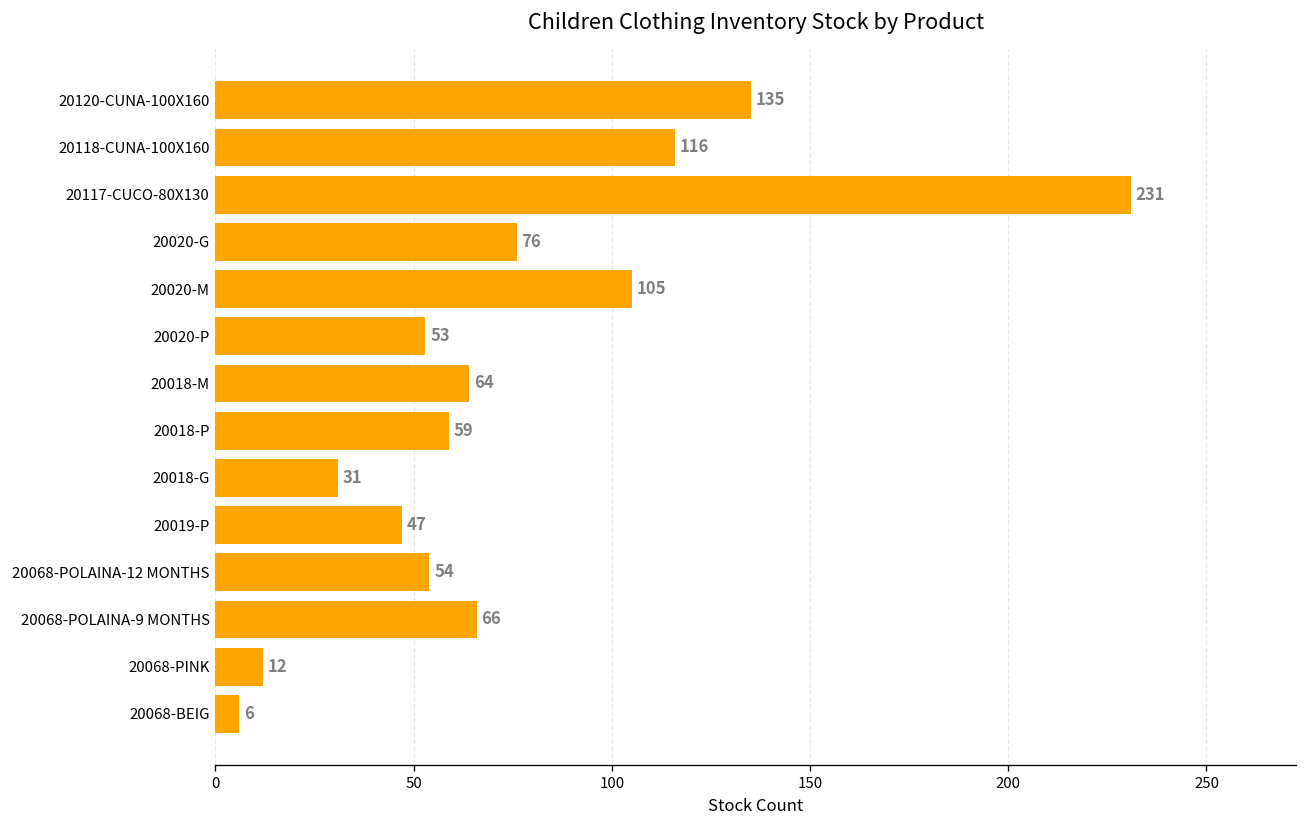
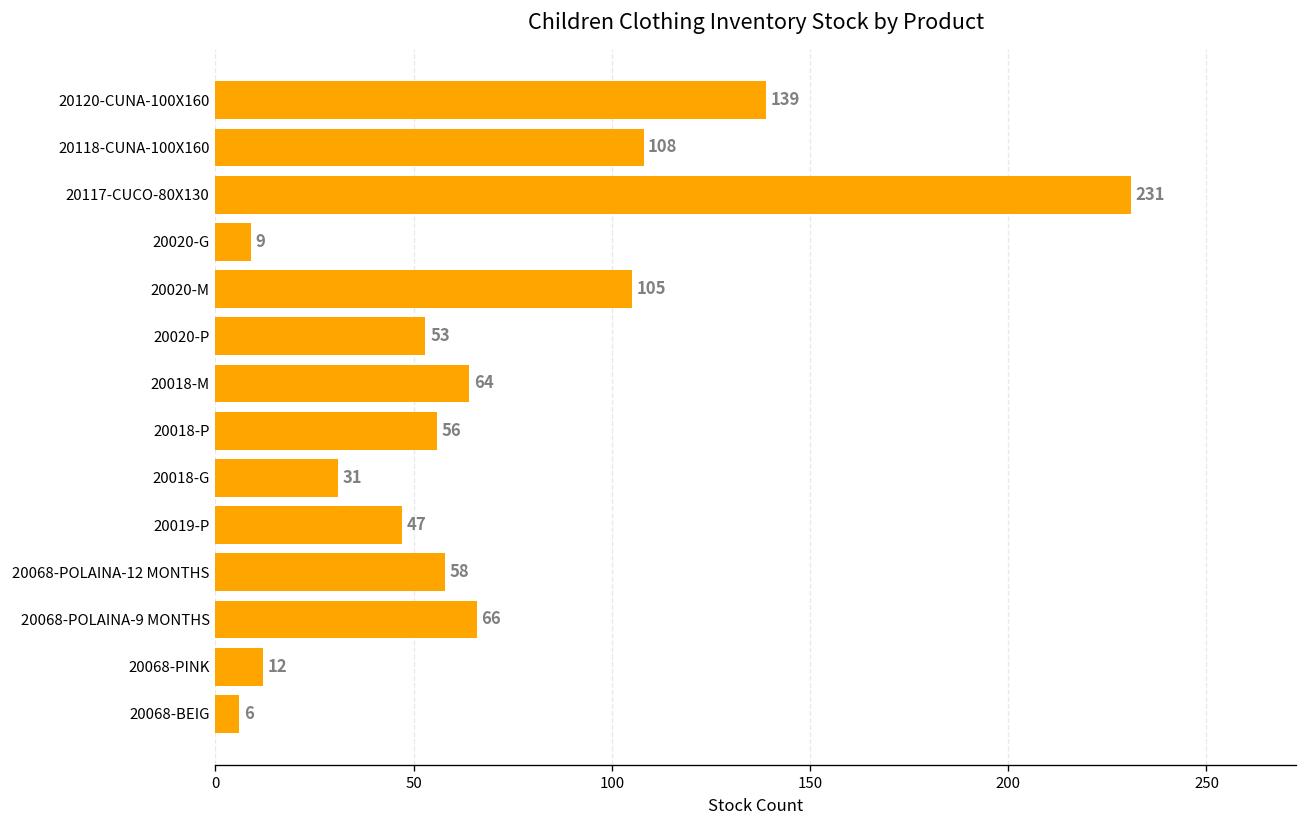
  {
-   "20120-CUNA-100X160": 135,
-   "20118-CUNA-100X160": 116,
+   "20120-CUNA-100X160": 139,
+   "20118-CUNA-100X160": 108,
    "20117-CUCO-80X130": 231,
-   "20020-G": 76,
+   "20020-G": 9,
    "20020-M": 105,
    "20020-P": 53,
    "20018-M": 64,
-   "20018-P": 59,
+   "20018-P": 56,
    "20018-G": 31,
    "20019-P": 47,
-   "20068-POLAINA-12 MONTHS": 54,
+   "20068-POLAINA-12 MONTHS": 58,
    "20068-POLAINA-9 MONTHS": 66,
    "20068-PINK": 12,
    "20068-BEIG": 6
  }
